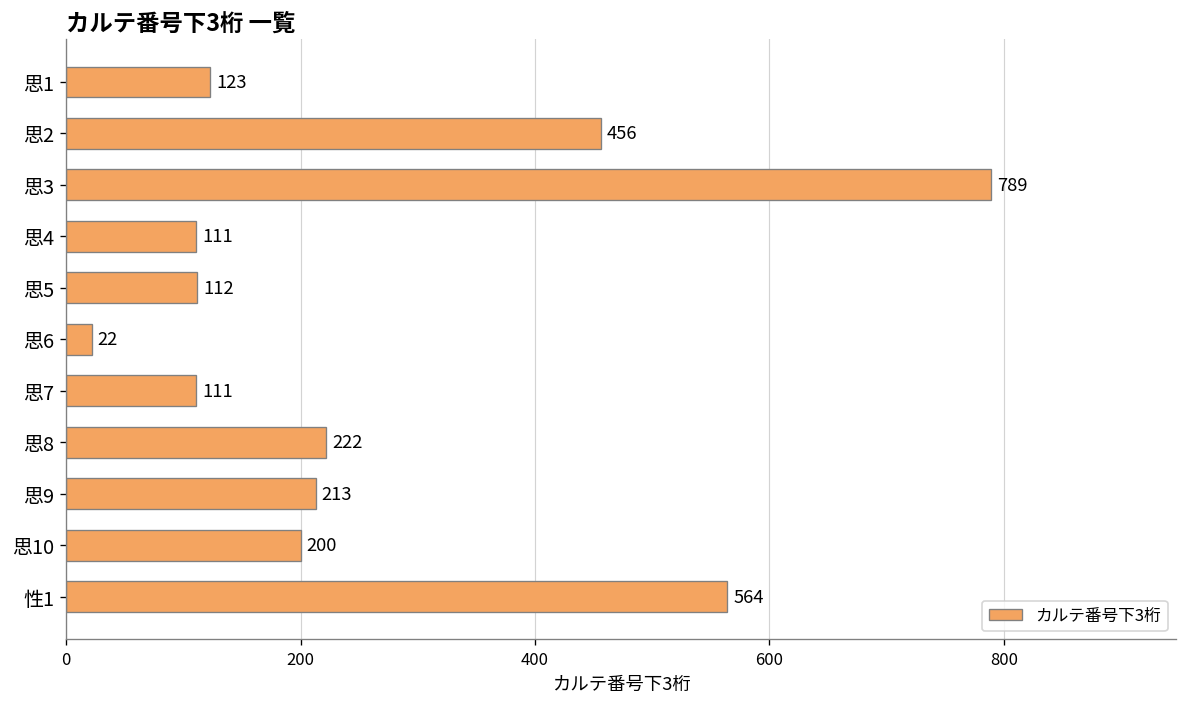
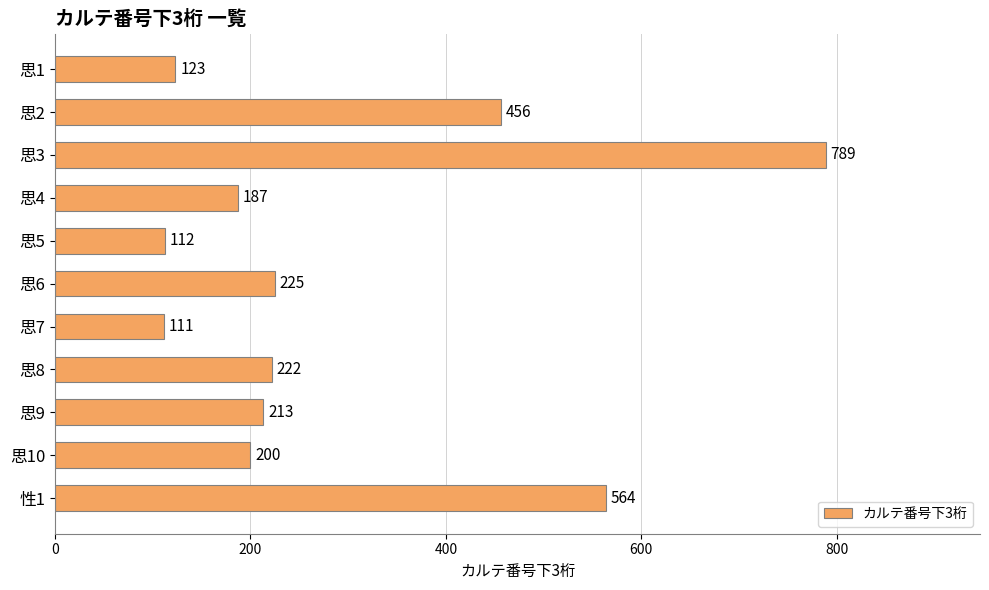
  {
    "思1": 123,
    "思2": 456,
    "思3": 789,
-   "思4": 111,
+   "思4": 187,
    "思5": 112,
-   "思6": 22,
+   "思6": 225,
    "思7": 111,
    "思8": 222,
    "思9": 213,
    "思10": 200,
    "性1": 564
  }
